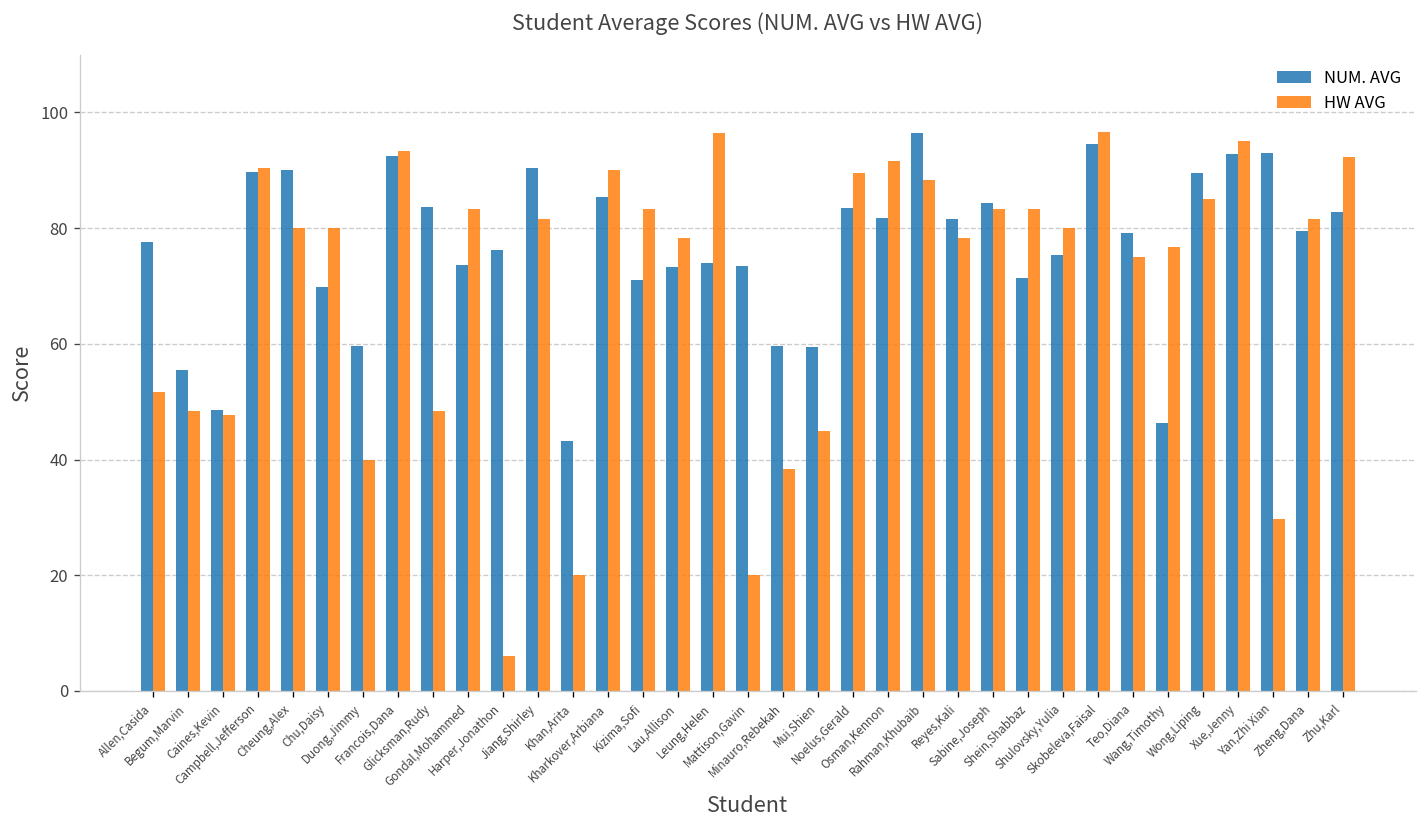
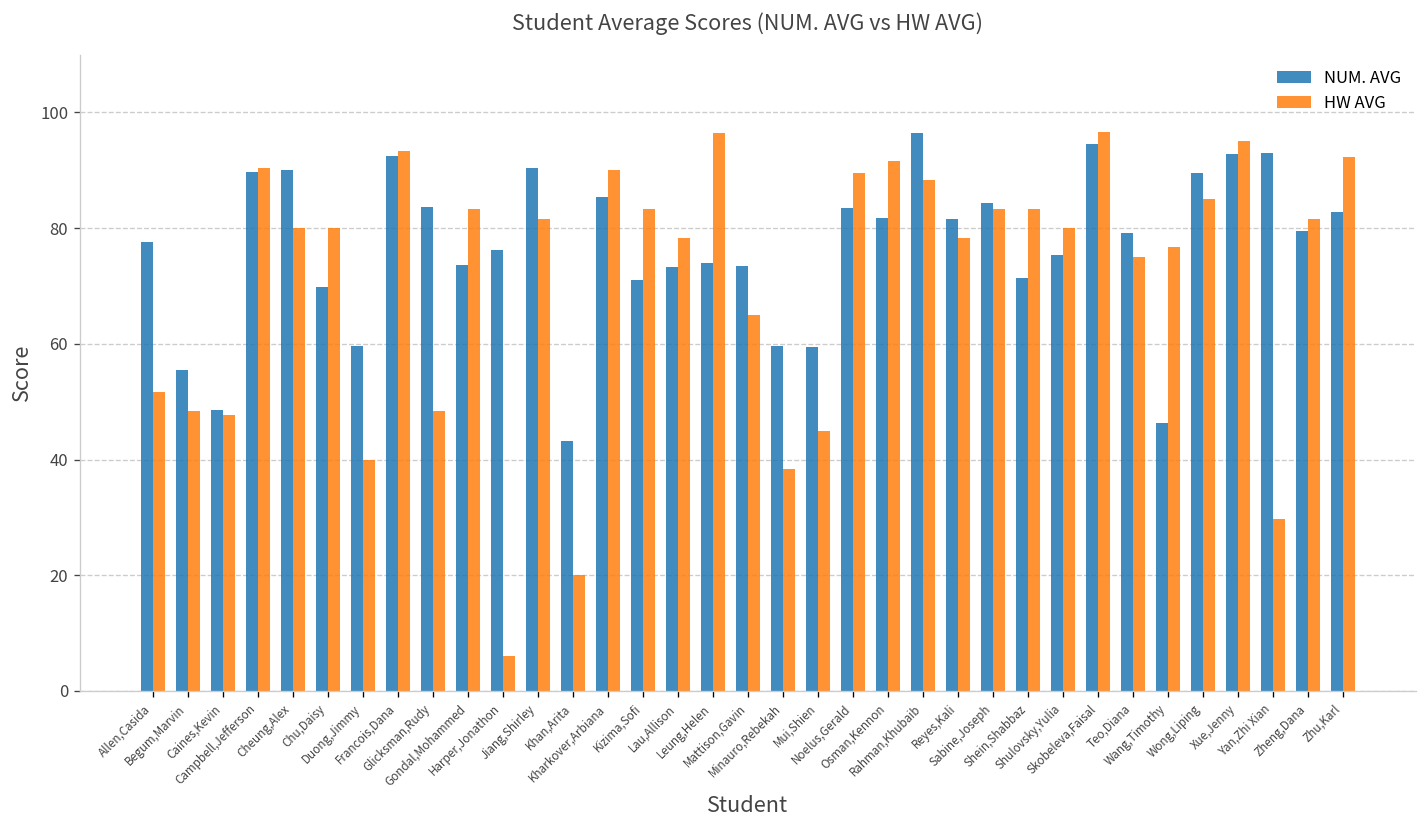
  {
    "NUM. AVG": {
      "Allen,Casida": 78,
      "Begum,Marvin": 55,
      "Caines,Kevin": 49,
      "Campbell,Jefferson": 90,
      "Cheung,Alex": 90,
      "Chu,Daisy": 70,
      "Duong,Jimmy": 60,
      "Francois,Dana": 92,
      "Glicksman,Rudy": 84,
      "Gondal,Mohammed": 74,
      "Harper,Jonathon": 76,
      "Jiang,Shirley": 90,
      "Khan,Arita": 43,
      "Kharkover,Arbiana": 85,
      "Kizima,Sofi": 71,
      "Lau,Allison": 73,
      "Leung,Helen": 74,
      "Mattison,Gavin": 73,
      "Minauro,Rebekah": 60,
      "Mui,Shien": 59,
      "Noelus,Gerald": 83,
      "Osman,Kennon": 82,
      "Rahman,Khubaib": 96,
      "Reyes,Kali": 82,
      "Sabine,Joseph": 84,
      "Shein,Shabbaz": 71,
      "Shulovsky,Yulia": 75,
      "Skobeleva,Faisal": 95,
      "Teo,Diana": 79,
      "Wang,Timothy": 46,
      "Wong,Liping": 90,
      "Xue,Jenny": 93,
      "Yan,Zhi Xian": 93,
      "Zheng,Dana": 80,
      "Zhu,Karl": 83
    },
    "HW AVG": {
      "Allen,Casida": 52,
      "Begum,Marvin": 48,
      "Caines,Kevin": 48,
      "Campbell,Jefferson": 90,
      "Cheung,Alex": 80,
      "Chu,Daisy": 80,
      "Duong,Jimmy": 40,
      "Francois,Dana": 93,
      "Glicksman,Rudy": 48,
      "Gondal,Mohammed": 83,
      "Harper,Jonathon": 6,
      "Jiang,Shirley": 82,
      "Khan,Arita": 20,
      "Kharkover,Arbiana": 90,
      "Kizima,Sofi": 83,
      "Lau,Allison": 78,
      "Leung,Helen": 96,
-     "Mattison,Gavin": 20,
+     "Mattison,Gavin": 65,
      "Minauro,Rebekah": 38,
      "Mui,Shien": 45,
      "Noelus,Gerald": 90,
      "Osman,Kennon": 92,
      "Rahman,Khubaib": 88,
      "Reyes,Kali": 78,
      "Sabine,Joseph": 83,
      "Shein,Shabbaz": 83,
      "Shulovsky,Yulia": 80,
      "Skobeleva,Faisal": 97,
      "Teo,Diana": 75,
      "Wang,Timothy": 77,
      "Wong,Liping": 85,
      "Xue,Jenny": 95,
      "Yan,Zhi Xian": 30,
      "Zheng,Dana": 82,
      "Zhu,Karl": 92
    }
  }
